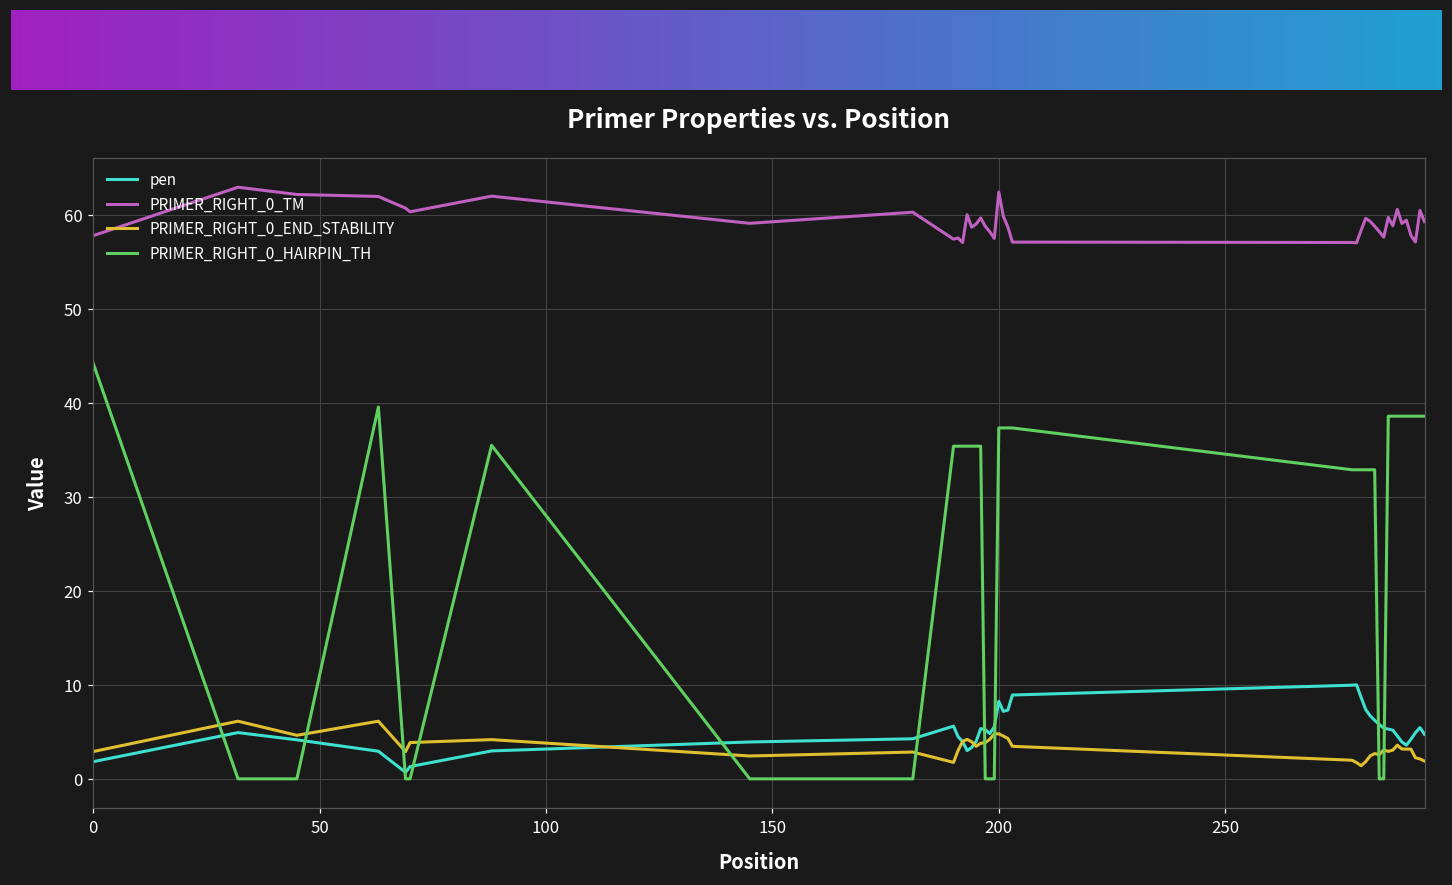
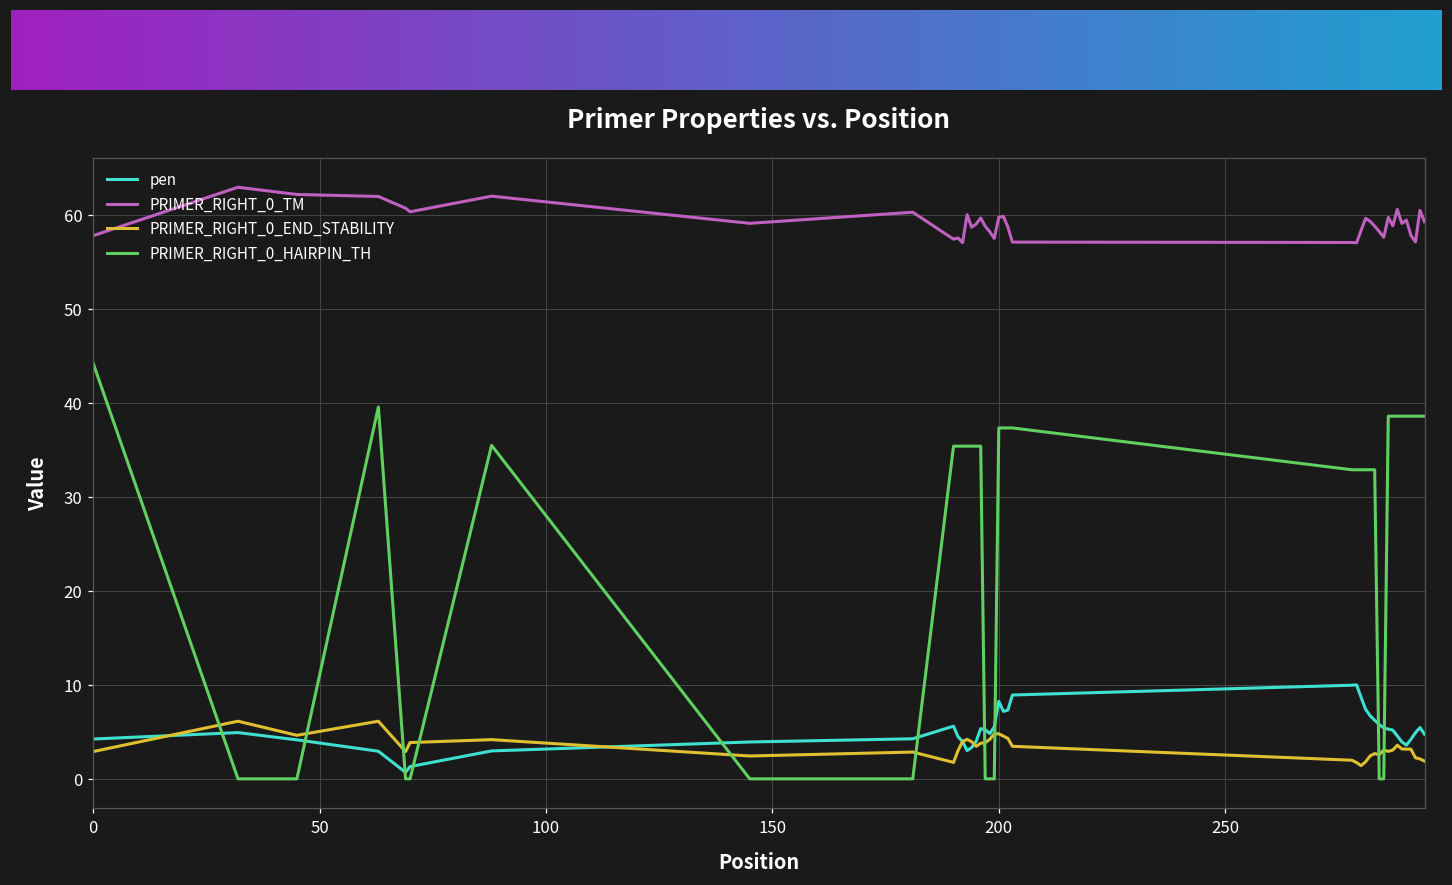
  {
    "pen": {
-     "0": 2,
+     "0": 4,
      "200": 8
    },
    "PRIMER_RIGHT_0_TM": {
      "0": 58,
-     "200": 62
+     "200": 60
    },
    "PRIMER_RIGHT_0_END_STABILITY": {
      "0": 3,
      "200": 5
    },
    "PRIMER_RIGHT_0_HAIRPIN_TH": {
      "0": 44,
      "200": 37
    }
  }
